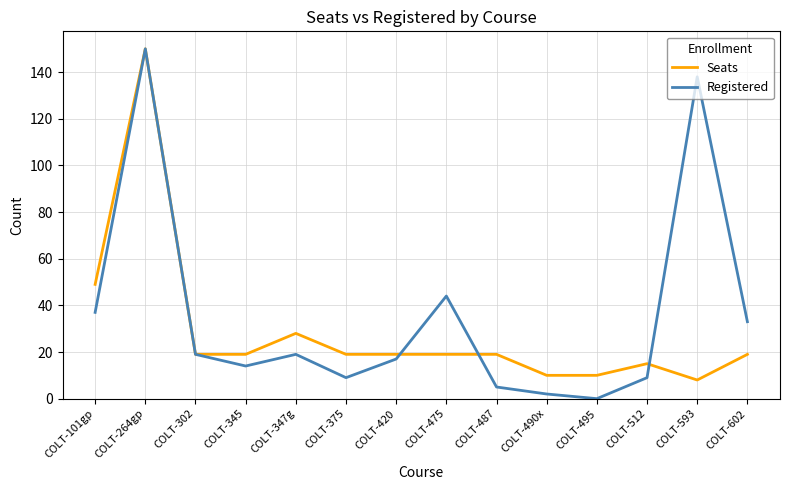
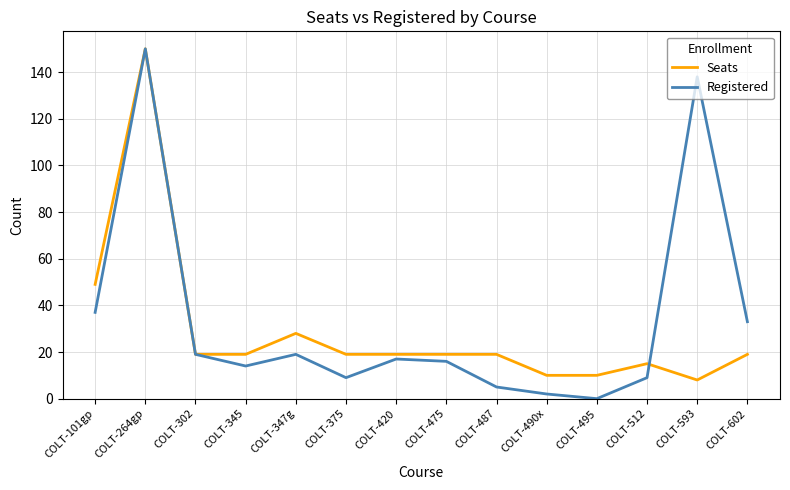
  {
    "Seats": {
      "COLT-101gp": 49,
      "COLT-345": 19,
      "COLT-347g": 28,
      "COLT-375": 19,
      "COLT-420": 19,
      "COLT-475": 19,
      "COLT-487": 19,
      "COLT-490x": 10,
      "COLT-495": 10,
      "COLT-512": 15,
      "COLT-593": 8,
      "COLT-602": 19
    },
    "Registered": {
      "COLT-101gp": 37,
      "COLT-345": 14,
      "COLT-347g": 19,
      "COLT-375": 9,
      "COLT-420": 17,
-     "COLT-475": 44,
+     "COLT-475": 16,
      "COLT-487": 5,
      "COLT-490x": 2,
      "COLT-495": 0,
      "COLT-512": 9,
      "COLT-602": 33
    }
  }
